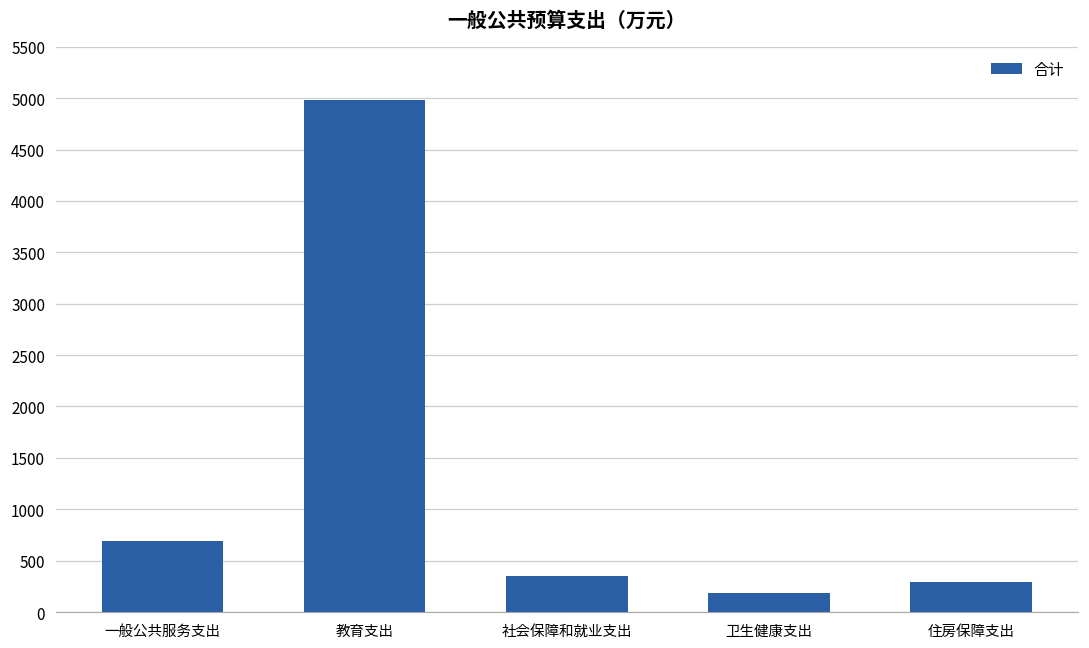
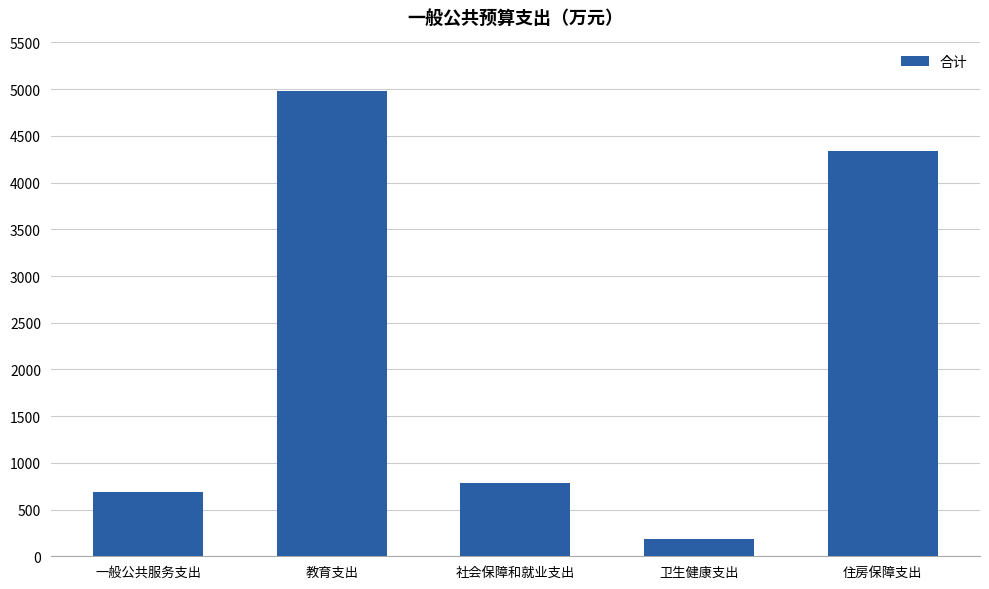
  {
    "一般公共服务支出": 700,
    "教育支出": 5000,
-   "社会保障和就业支出": 300,
+   "社会保障和就业支出": 800,
    "卫生健康支出": 200,
-   "住房保障支出": 300
+   "住房保障支出": 4300
  }
